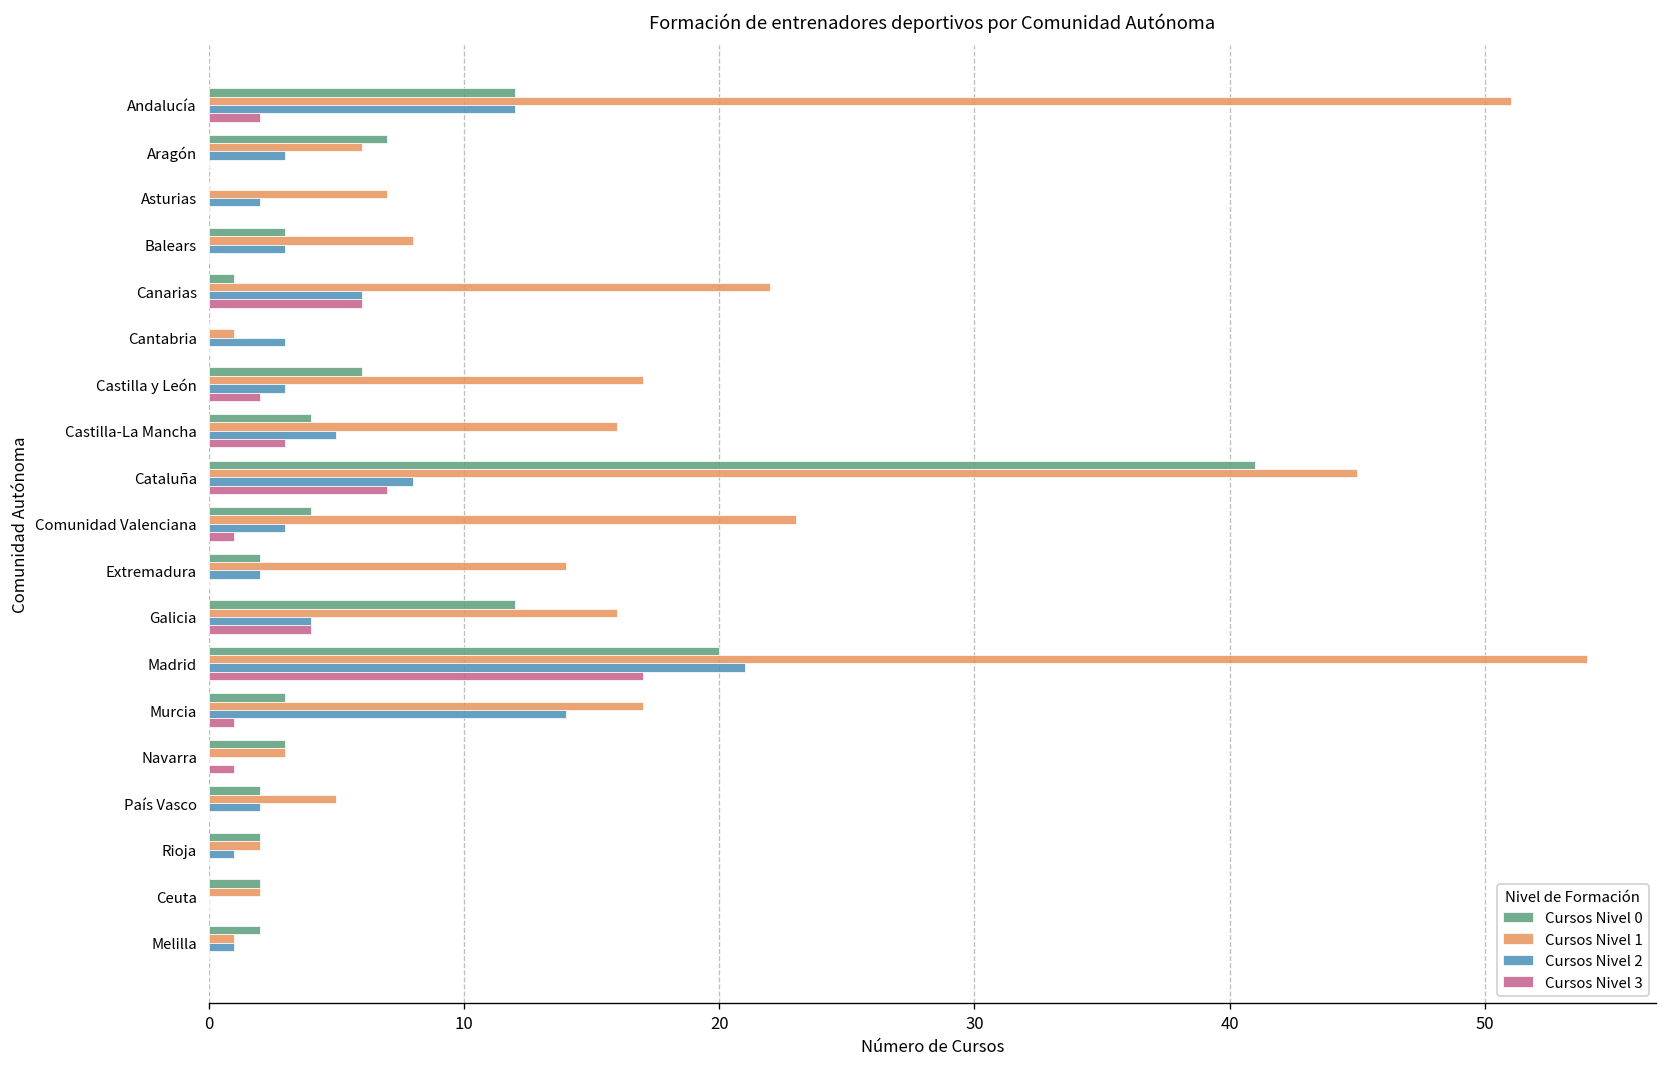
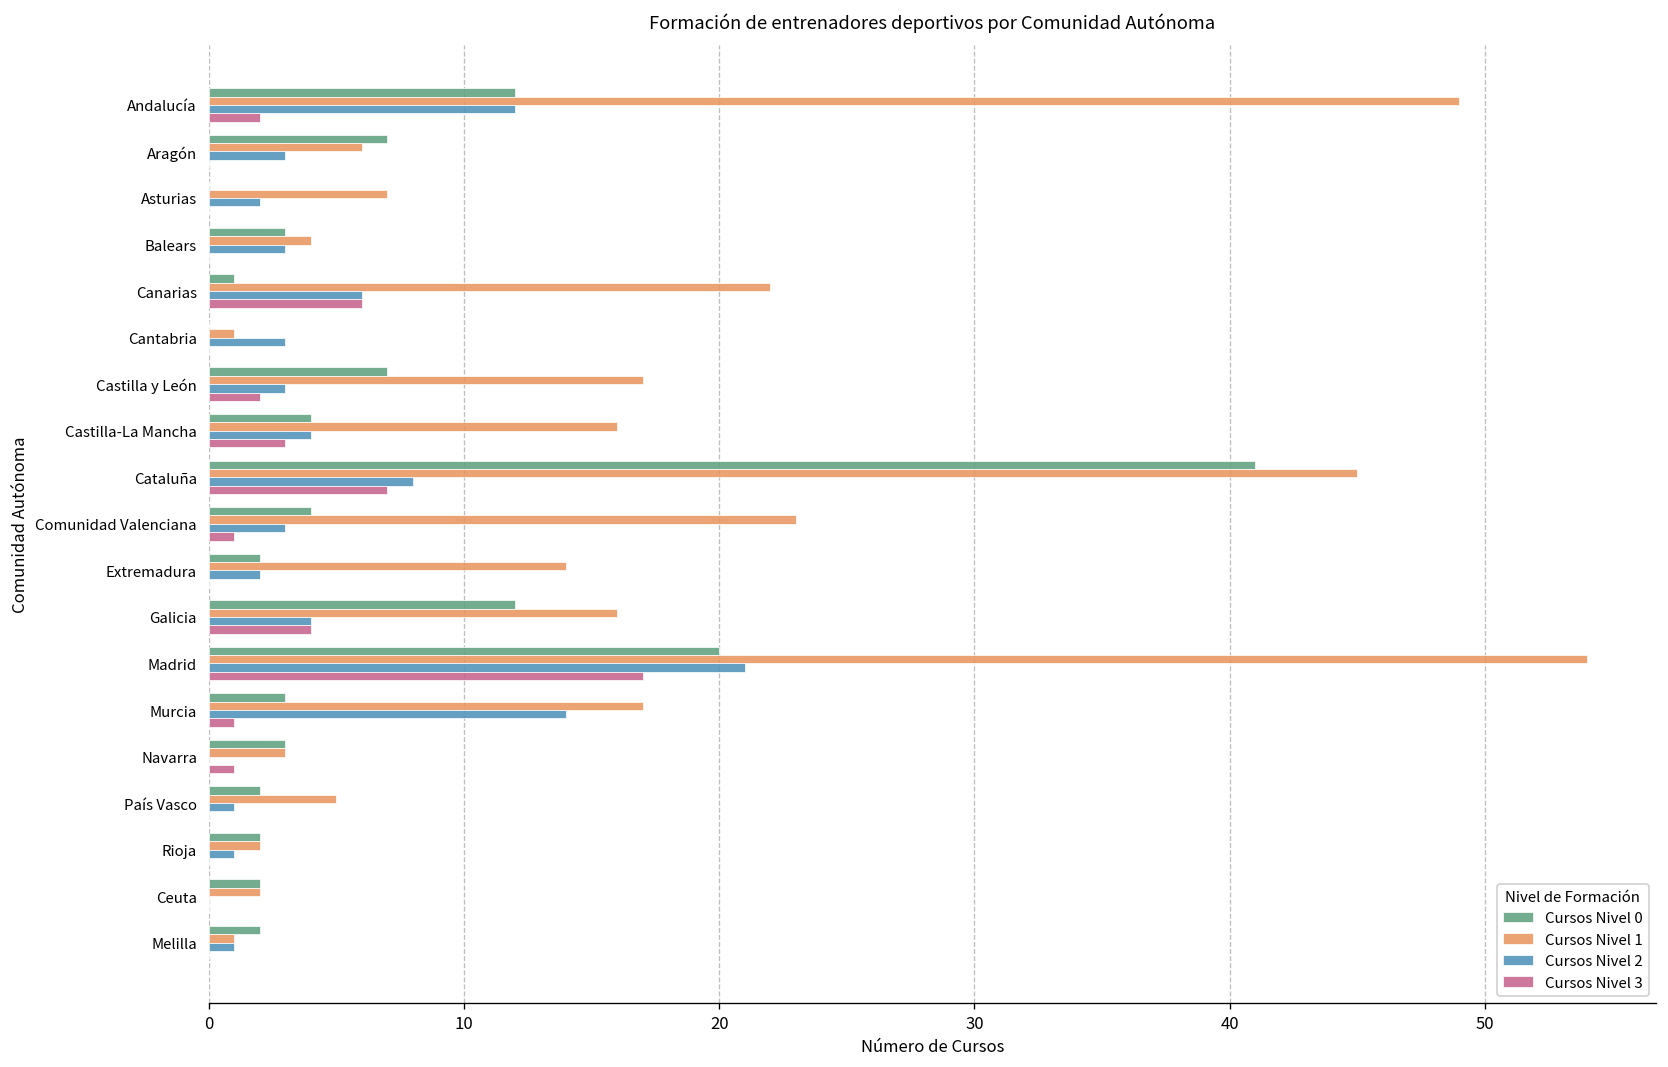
  {
    "Cursos Nivel 0": {
      "Andalucía": 12,
      "Aragón": 7,
      "Asturias": 0,
      "Balears": 3,
      "Canarias": 1,
      "Cantabria": 0,
-     "Castilla y León": 6,
+     "Castilla y León": 7,
      "Castilla-La Mancha": 4,
      "Cataluña": 41,
      "Comunidad Valenciana": 4,
      "Extremadura": 2,
      "Galicia": 12,
      "Madrid": 20,
      "Murcia": 3,
      "Navarra": 3,
      "País Vasco": 2,
      "Rioja": 2,
      "Ceuta": 2,
      "Melilla": 2
    },
    "Cursos Nivel 1": {
-     "Andalucía": 51,
+     "Andalucía": 49,
      "Aragón": 6,
      "Asturias": 7,
-     "Balears": 8,
+     "Balears": 4,
      "Canarias": 22,
      "Cantabria": 1,
      "Castilla y León": 17,
      "Castilla-La Mancha": 16,
      "Cataluña": 45,
      "Comunidad Valenciana": 23,
      "Extremadura": 14,
      "Galicia": 16,
      "Madrid": 54,
      "Murcia": 17,
      "Navarra": 3,
      "País Vasco": 5,
      "Rioja": 2,
      "Ceuta": 2,
      "Melilla": 1
    },
    "Cursos Nivel 2": {
      "Andalucía": 12,
      "Aragón": 3,
      "Asturias": 2,
      "Balears": 3,
      "Canarias": 6,
      "Cantabria": 3,
      "Castilla y León": 3,
-     "Castilla-La Mancha": 5,
+     "Castilla-La Mancha": 4,
      "Cataluña": 8,
      "Comunidad Valenciana": 3,
      "Extremadura": 2,
      "Galicia": 4,
      "Madrid": 21,
      "Murcia": 14,
      "Navarra": 0,
-     "País Vasco": 2,
+     "País Vasco": 1,
      "Rioja": 1,
      "Ceuta": 0,
      "Melilla": 1
    },
    "Cursos Nivel 3": {
      "Andalucía": 2,
      "Aragón": 0,
      "Asturias": 0,
      "Balears": 0,
      "Canarias": 6,
      "Cantabria": 0,
      "Castilla y León": 2,
      "Castilla-La Mancha": 3,
      "Cataluña": 7,
      "Comunidad Valenciana": 1,
      "Extremadura": 0,
      "Galicia": 4,
      "Madrid": 17,
      "Murcia": 1,
      "Navarra": 1,
      "País Vasco": 0,
      "Rioja": 0,
      "Ceuta": 0,
      "Melilla": 0
    }
  }
